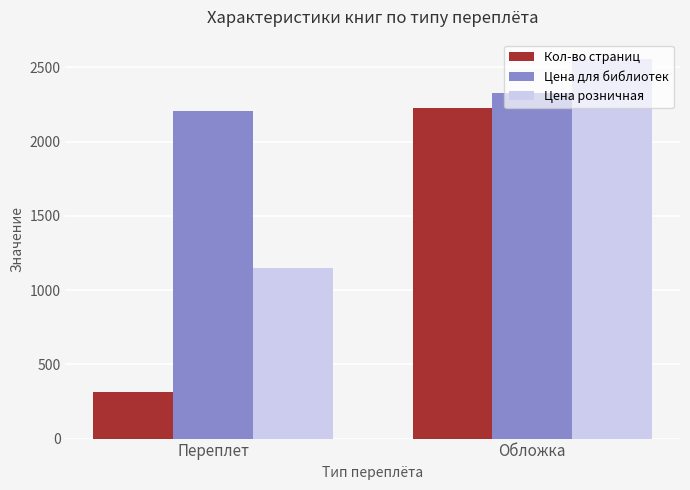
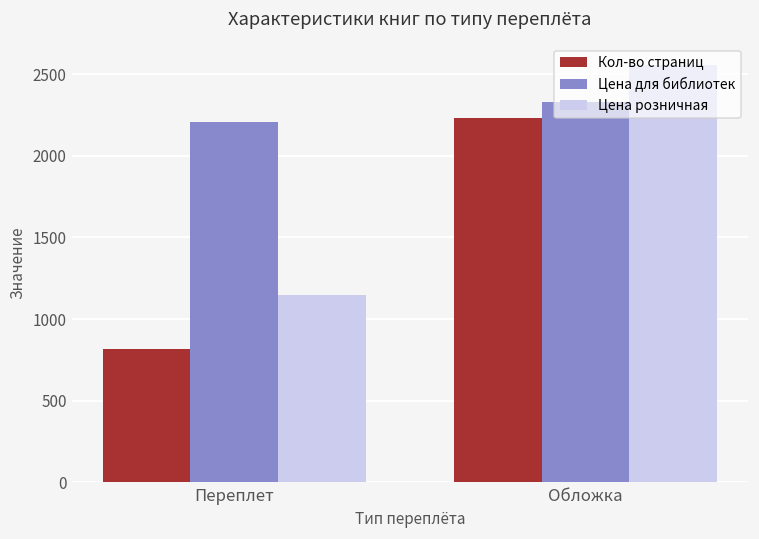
  {
    "Кол-во страниц": {
-     "Переплет": 320,
+     "Переплет": 820,
      "Обложка": 2230
    },
    "Цена для библиотек": {
      "Переплет": 2210
    },
    "Цена розничная": {
      "Переплет": 1150
    }
  }
